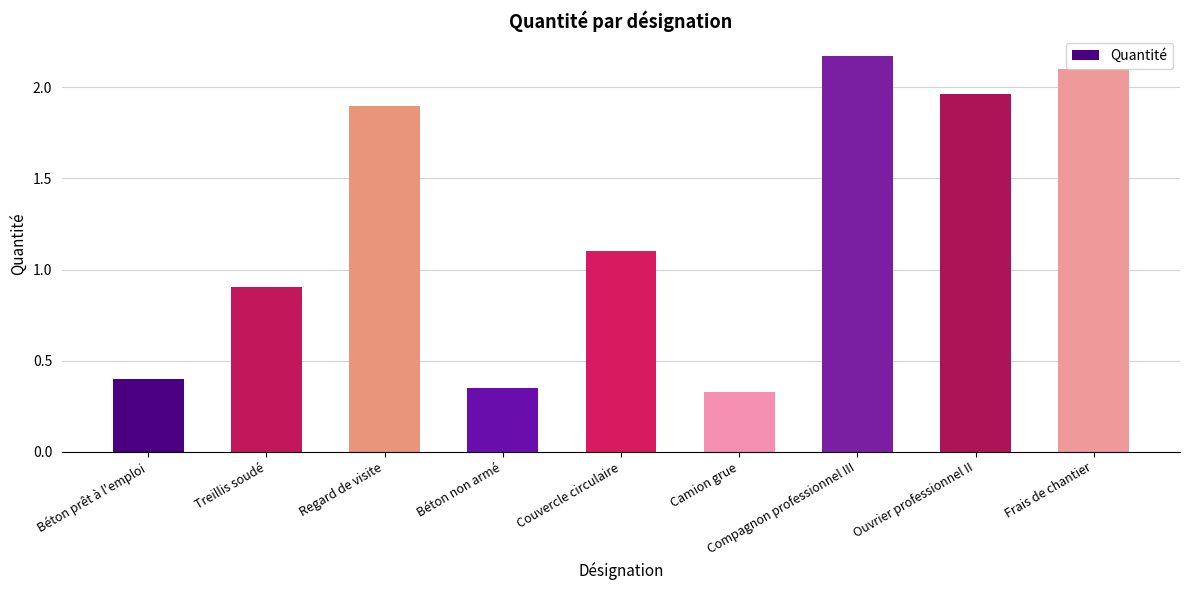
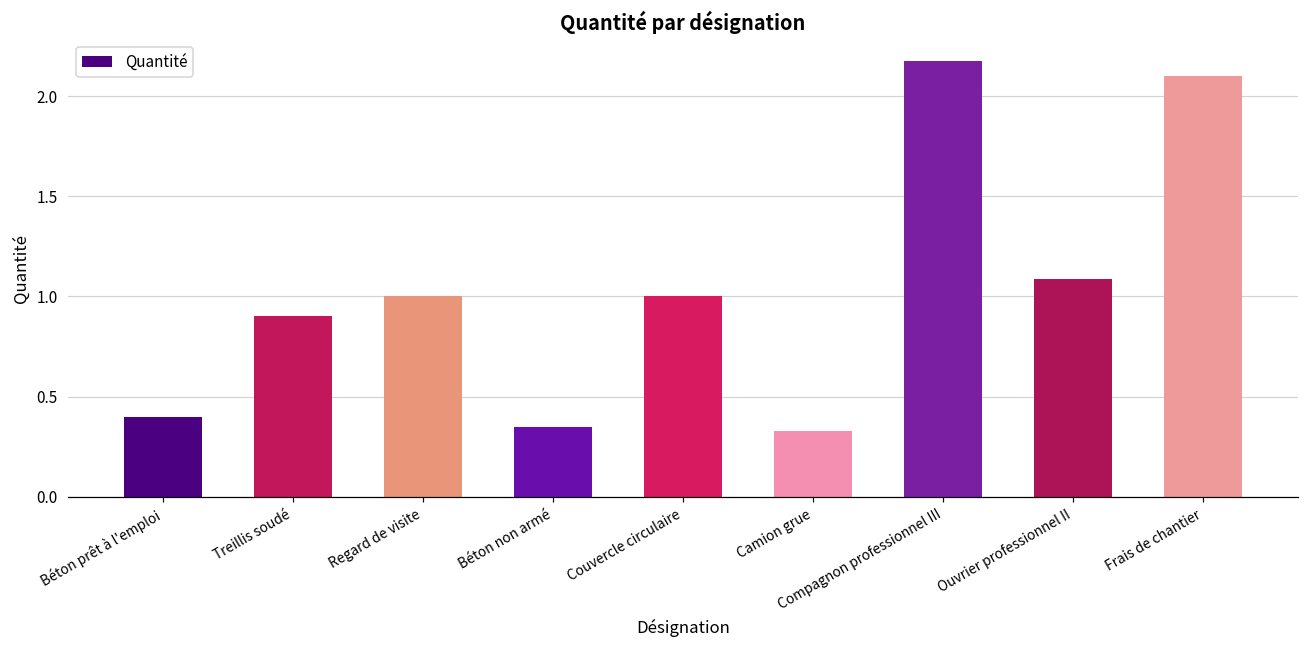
  {
    "Béton prêt à l'emploi": 0.40,
    "Treillis soudé": 0.90,
-   "Regard de visite": 1.9,
+   "Regard de visite": 1.0,
    "Béton non armé": 0.35,
-   "Couvercle circulaire": 1.1,
+   "Couvercle circulaire": 1.0,
    "Camion grue": 0.33,
    "Compagnon professionnel III": 2.17,
-   "Ouvrier professionnel II": 1.97,
+   "Ouvrier professionnel II": 1.09,
    "Frais de chantier": 2.10
  }
